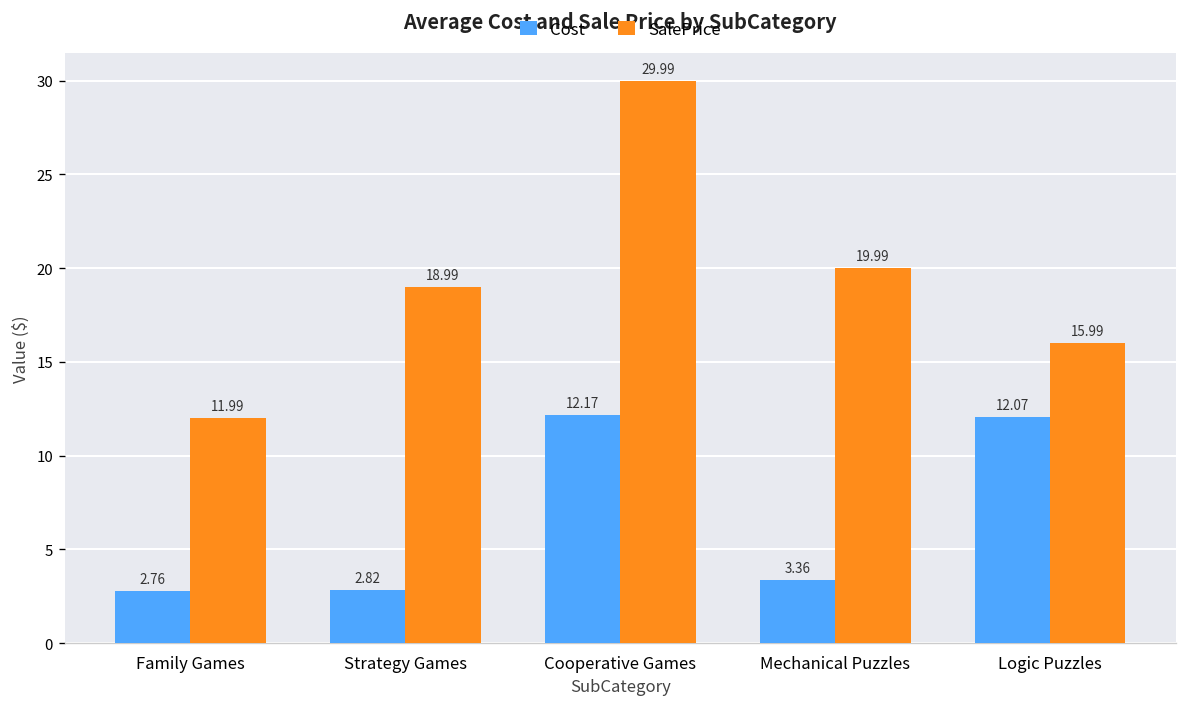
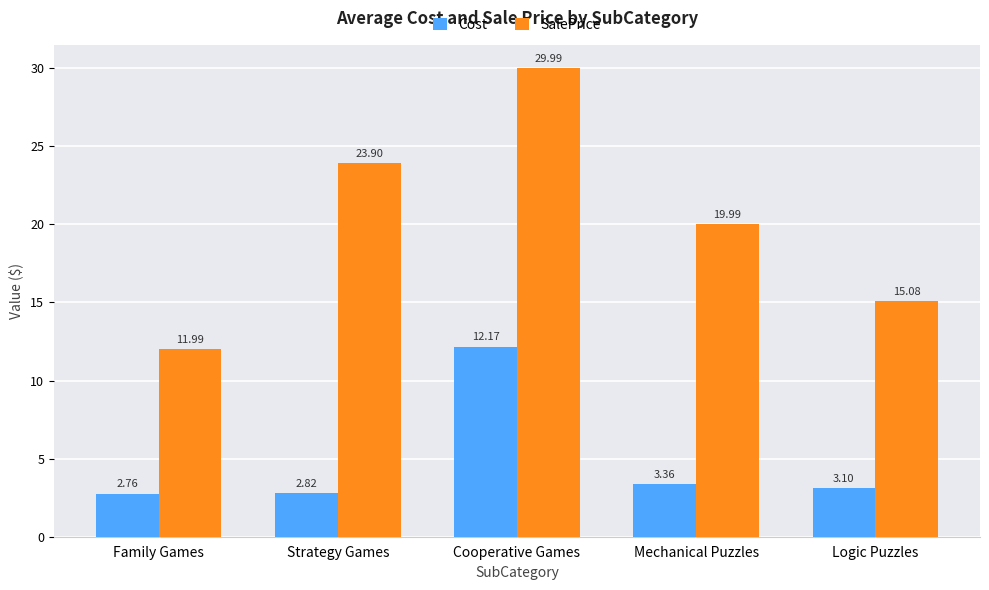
  {
    "Cost": {
      "Family Games": 2.76,
      "Strategy Games": 2.82,
      "Cooperative Games": 12.17,
      "Mechanical Puzzles": 3.36,
-     "Logic Puzzles": 12.07
+     "Logic Puzzles": 3.10
    },
    "SalePrice": {
      "Family Games": 11.99,
-     "Strategy Games": 18.99,
+     "Strategy Games": 23.90,
      "Cooperative Games": 29.99,
      "Mechanical Puzzles": 19.99,
-     "Logic Puzzles": 15.99
+     "Logic Puzzles": 15.08
    }
  }
